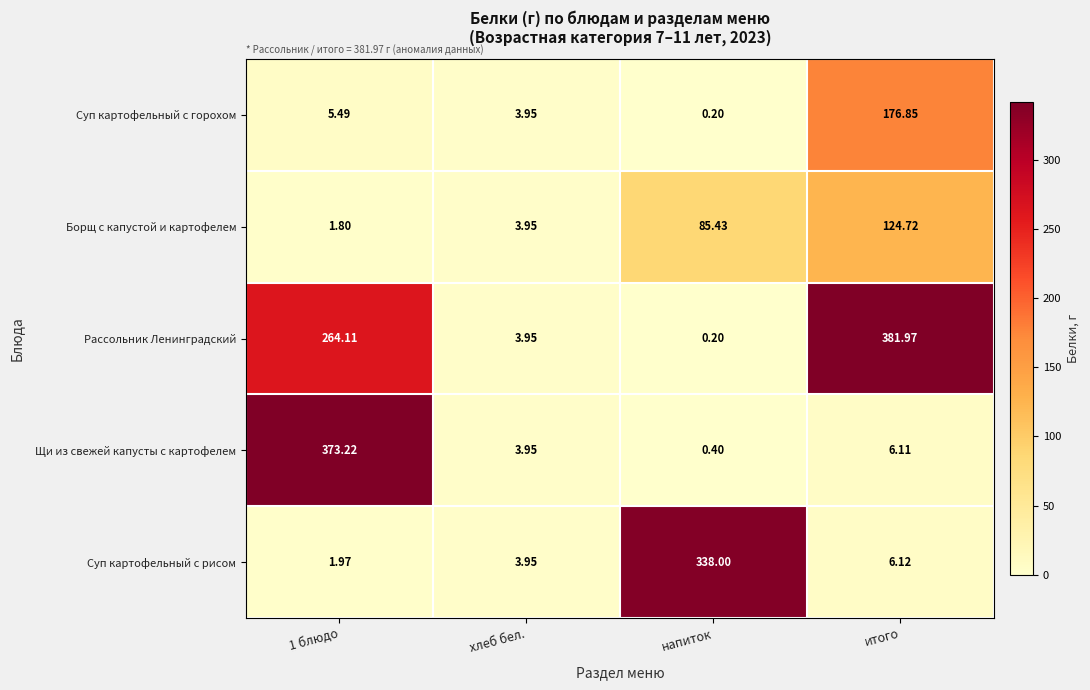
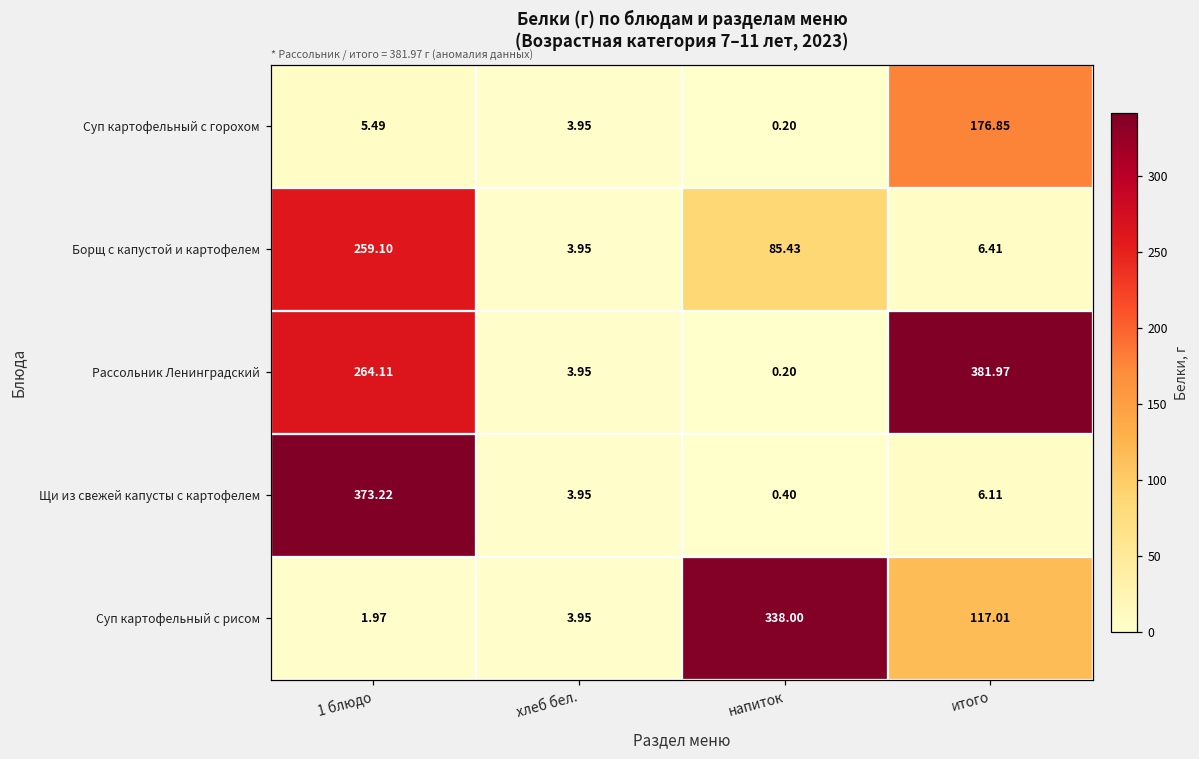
  {
    "Суп картофельный с горохом": {
      "1 блюдо": 5.49,
      "хлеб бел.": 3.95,
      "напиток": 0.20,
      "итого": 176.85
    },
    "Борщ с капустой и картофелем": {
-     "1 блюдо": 1.80,
+     "1 блюдо": 259.10,
      "хлеб бел.": 3.95,
      "напиток": 85.43,
-     "итого": 124.72
+     "итого": 6.41
    },
    "Рассольник Ленинградский": {
      "1 блюдо": 264.11,
      "хлеб бел.": 3.95,
      "напиток": 0.20,
      "итого": 381.97
    },
    "Щи из свежей капусты с картофелем": {
      "1 блюдо": 373.22,
      "хлеб бел.": 3.95,
      "напиток": 0.40,
      "итого": 6.11
    },
    "Суп картофельный с рисом": {
      "1 блюдо": 1.97,
      "хлеб бел.": 3.95,
      "напиток": 338.00,
-     "итого": 6.12
+     "итого": 117.01
    }
  }
